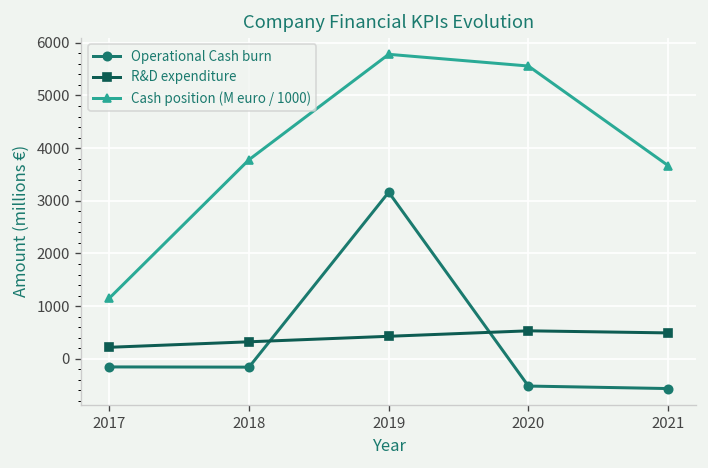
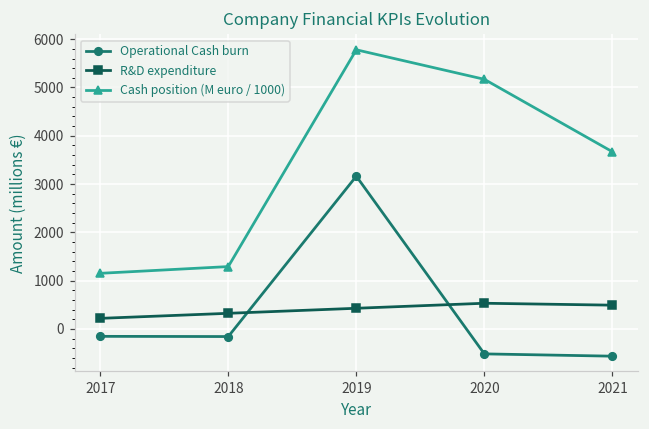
  {
    "Cash position (M euro / 1000)": {
      "2017": 1200,
-     "2018": 3800,
+     "2018": 1300,
      "2019": 5800,
-     "2020": 5600,
+     "2020": 5200,
      "2021": 3700
    }
  }
